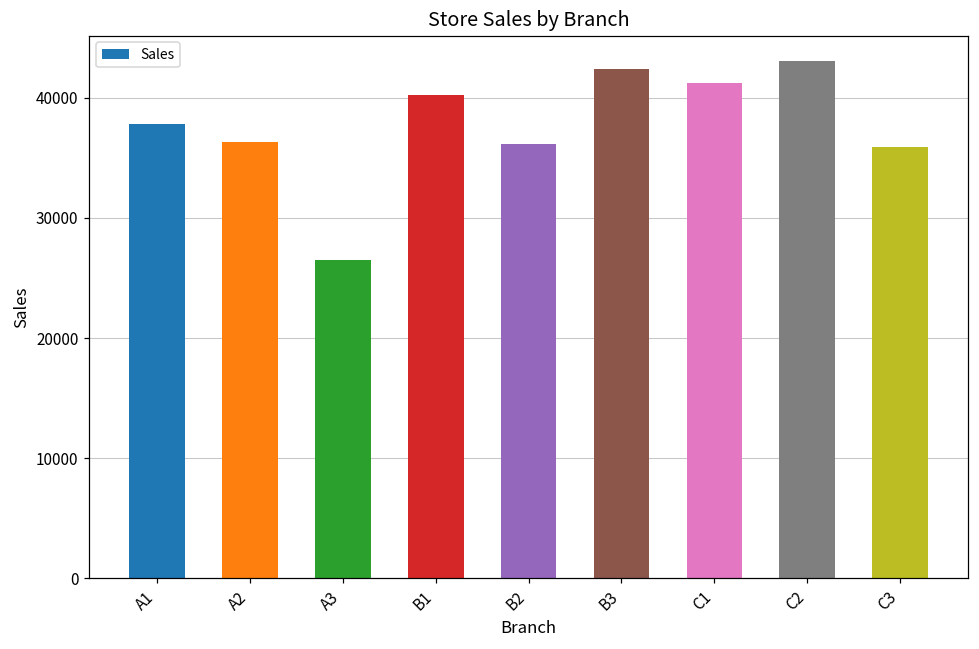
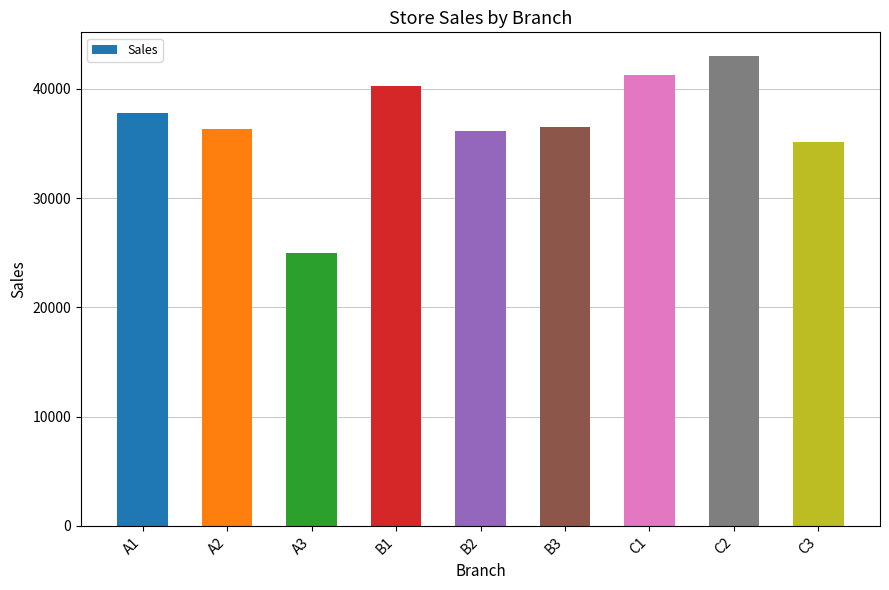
  {
    "A1": 37800,
    "A2": 36300,
-   "A3": 26500,
+   "A3": 25000,
    "B1": 40200,
    "B2": 36100,
-   "B3": 42300,
+   "B3": 36500,
    "C1": 41200,
    "C2": 43000,
-   "C3": 35900
+   "C3": 35100
  }
